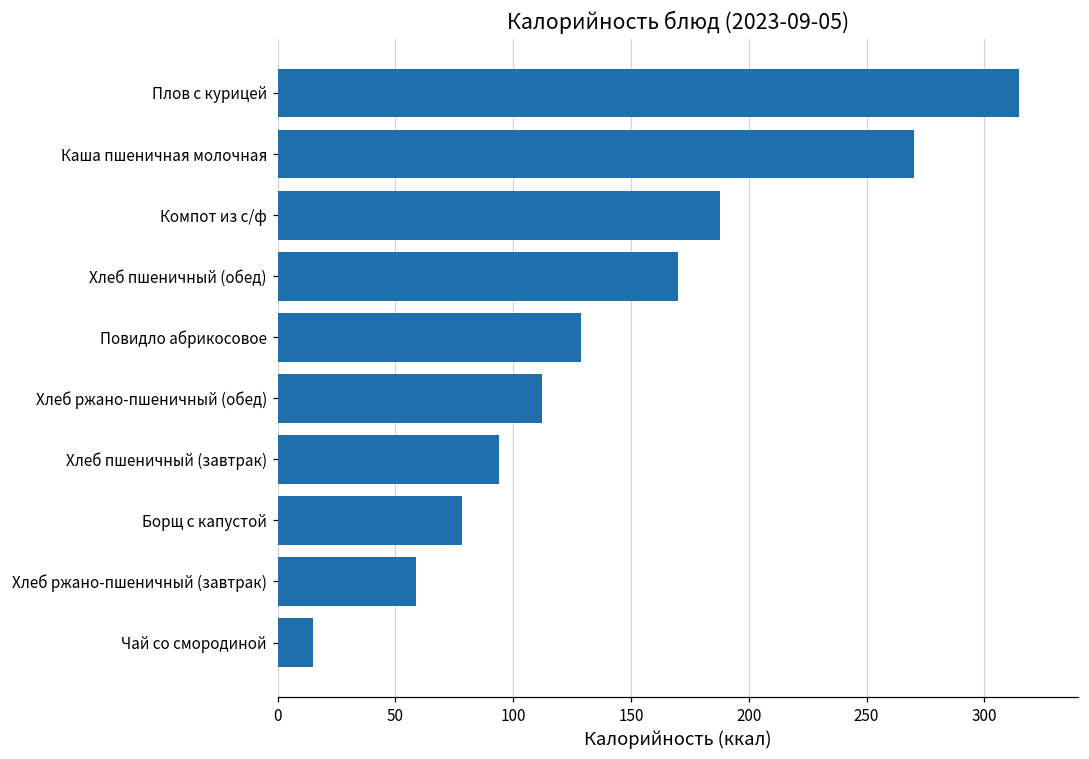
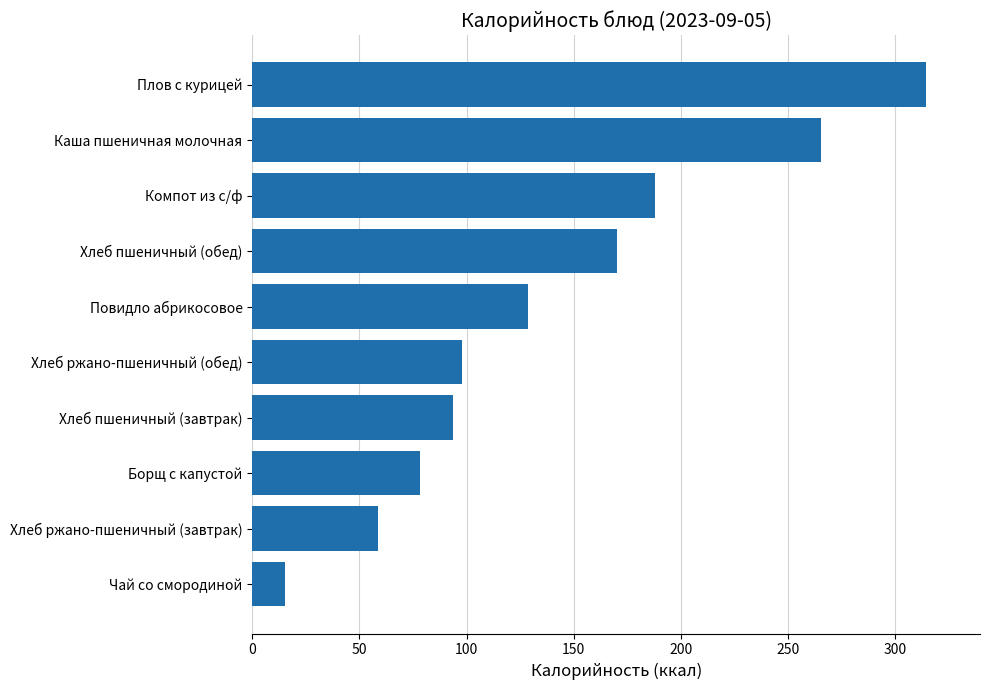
  {
    "Плов с курицей": 315,
-   "Каша пшеничная молочная": 270,
+   "Каша пшеничная молочная": 265,
    "Компот из с/ф": 188,
    "Хлеб пшеничный (обед)": 170,
    "Повидло абрикосовое": 129,
-   "Хлеб ржано-пшеничный (обед)": 112,
+   "Хлеб ржано-пшеничный (обед)": 98,
    "Хлеб пшеничный (завтрак)": 94,
    "Борщ с капустой": 78,
    "Хлеб ржано-пшеничный (завтрак)": 59,
    "Чай со смородиной": 15
  }
